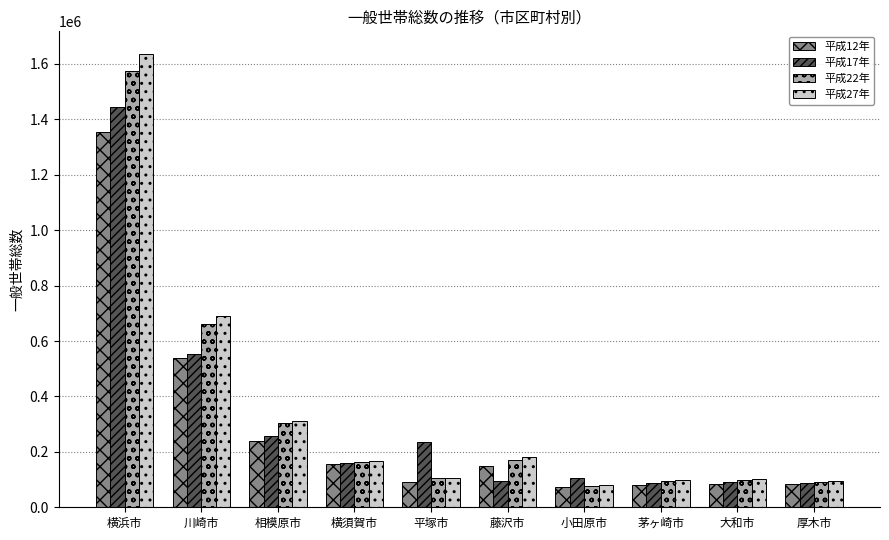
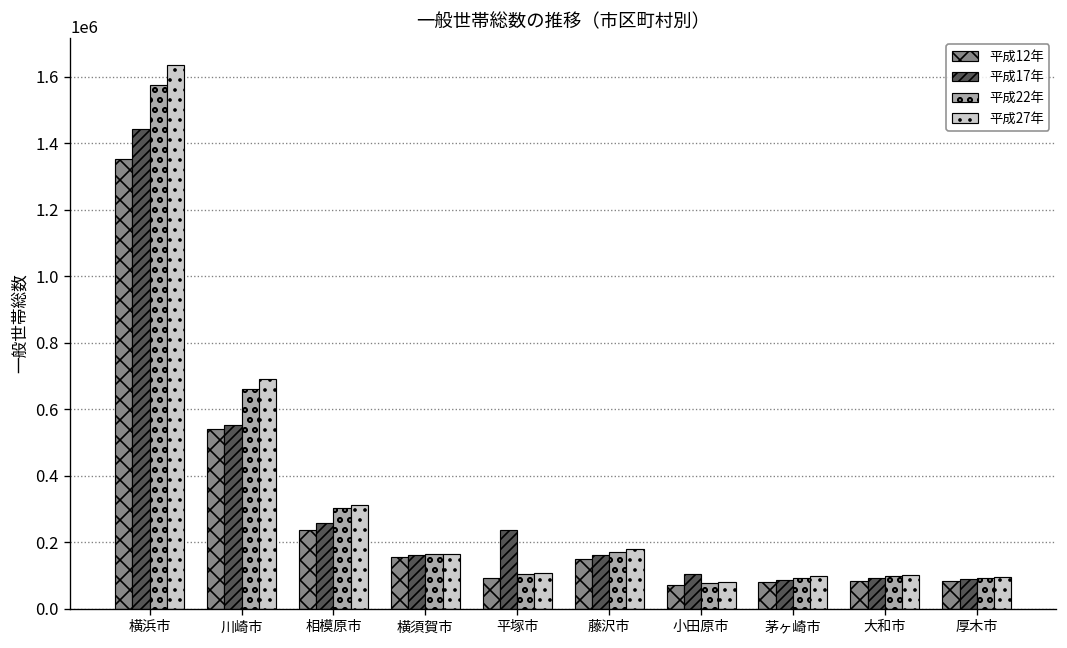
  {
    "平成17年": {
      "横浜市": 1440000,
      "川崎市": 550000,
      "相模原市": 260000,
      "横須賀市": 160000,
      "平塚市": 240000,
-     "藤沢市": 100000,
+     "藤沢市": 160000,
      "小田原市": 110000,
      "茅ヶ崎市": 90000,
      "大和市": 90000,
      "厚木市": 90000
    }
  }
